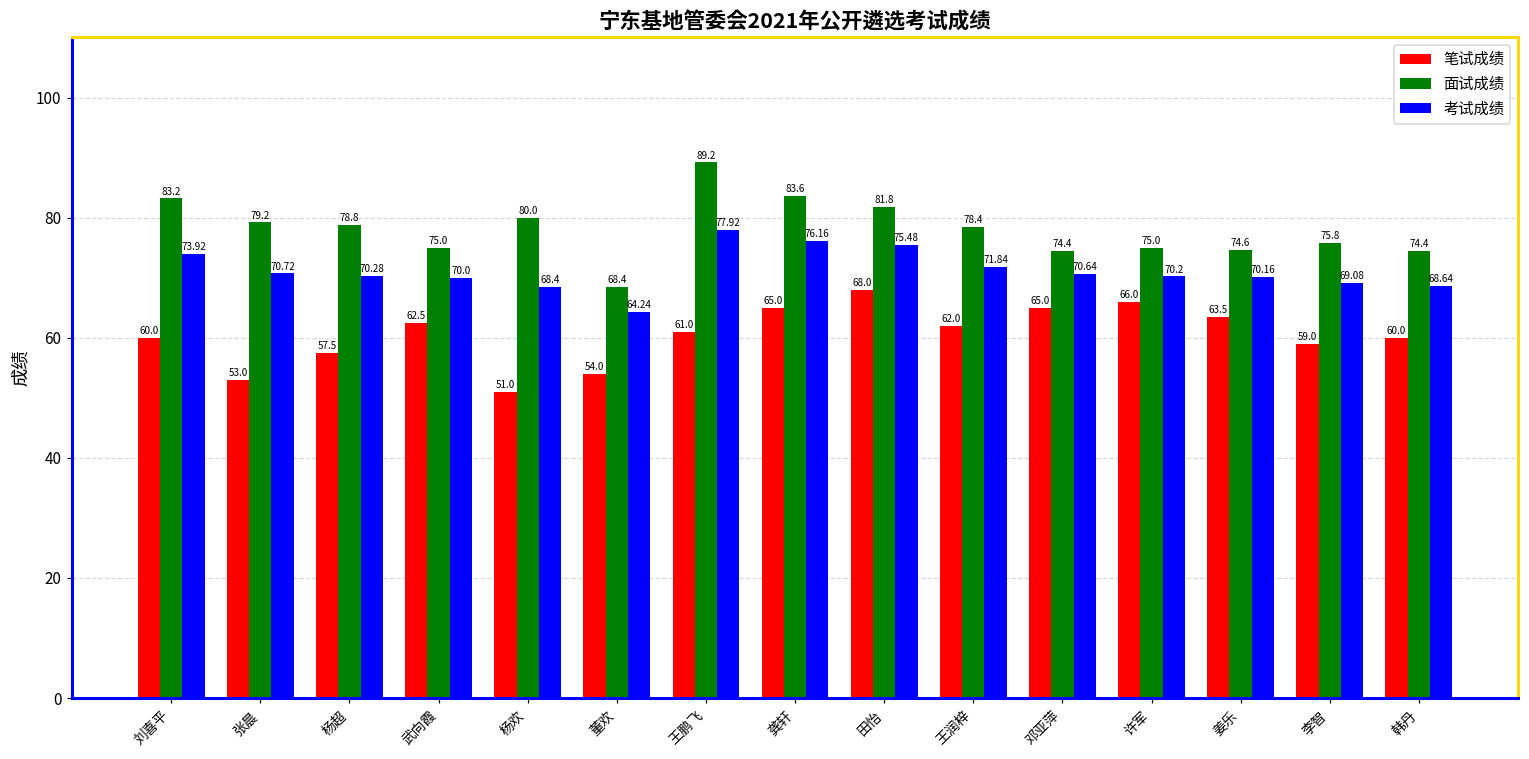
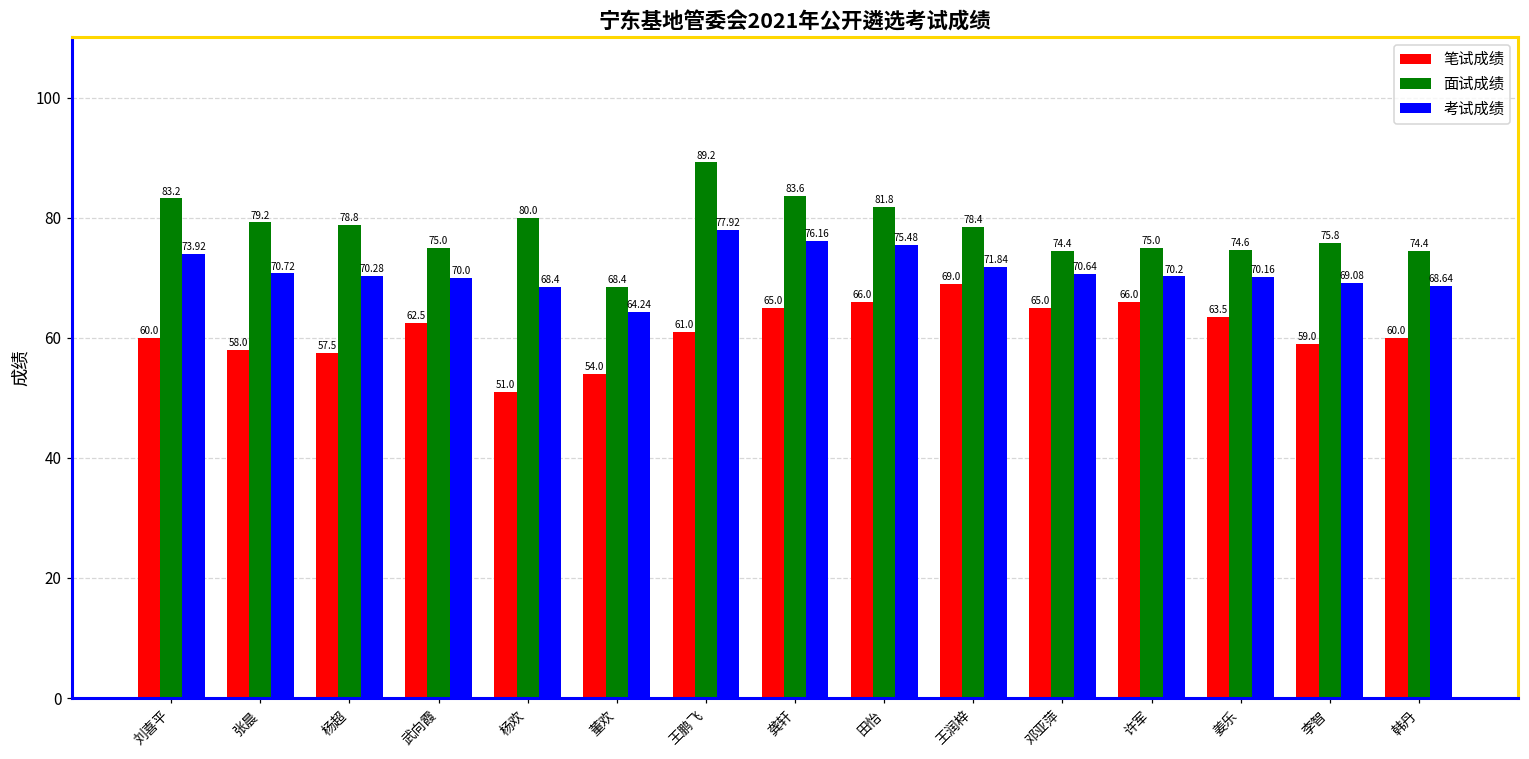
  {
    "笔试成绩": {
      "刘喜平": 60.0,
-     "张晨": 53.0,
+     "张晨": 58.0,
      "杨超": 57.5,
      "武向霞": 62.5,
      "杨欢": 51.0,
      "董欢": 54.0,
      "王鹏飞": 61.0,
      "龚轩": 65.0,
-     "田怡": 68.0,
-     "王润梓": 62.0,
+     "田怡": 66.0,
+     "王润梓": 69.0,
      "邓亚萍": 65.0,
      "许军": 66.0,
      "姜乐": 63.5,
      "李智": 59.0,
      "韩丹": 60.0
    },
    "面试成绩": {
      "刘喜平": 83.2,
      "张晨": 79.2,
      "杨超": 78.8,
      "武向霞": 75.0,
      "杨欢": 80.0,
      "董欢": 68.4,
      "王鹏飞": 89.2,
      "龚轩": 83.6,
      "田怡": 81.8,
      "王润梓": 78.4,
      "邓亚萍": 74.4,
      "许军": 75.0,
      "姜乐": 74.6,
      "李智": 75.8,
      "韩丹": 74.4
    },
    "考试成绩": {
      "刘喜平": 73.92,
      "张晨": 70.72,
      "杨超": 70.28,
      "武向霞": 70.0,
      "杨欢": 68.4,
      "董欢": 64.24,
      "王鹏飞": 77.92,
      "龚轩": 76.16,
      "田怡": 75.48,
      "王润梓": 71.84,
      "邓亚萍": 70.64,
      "许军": 70.2,
      "姜乐": 70.16,
      "李智": 69.08,
      "韩丹": 68.64
    }
  }
